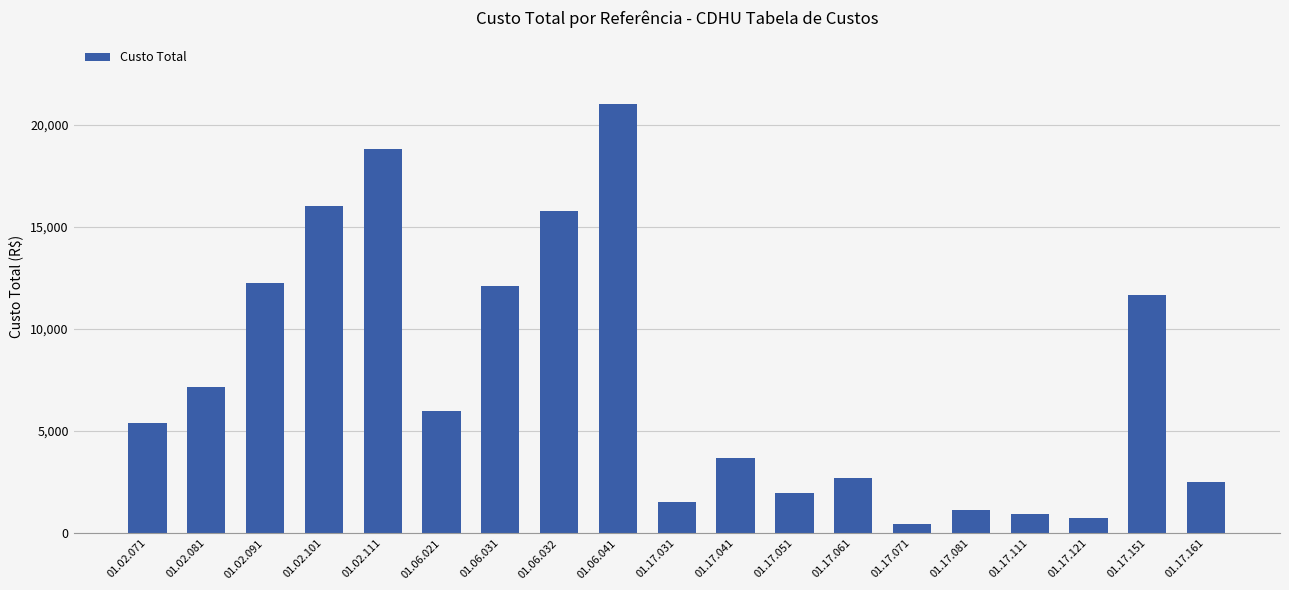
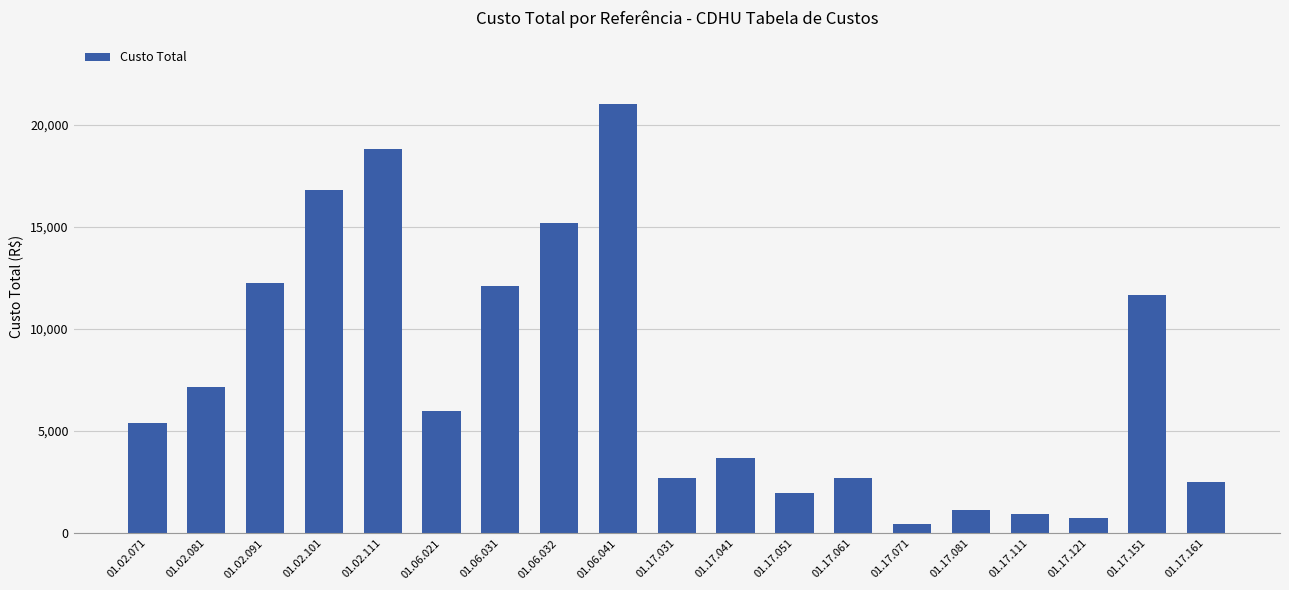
  {
    "01.02.071": "5,400",
    "01.02.081": "7,200",
    "01.02.091": "12,200",
-   "01.02.101": "16,000",
+   "01.02.101": "16,800",
    "01.02.111": "18,800",
    "01.06.021": "6,000",
    "01.06.031": "12,100",
-   "01.06.032": "15,800",
+   "01.06.032": "15,200",
    "01.06.041": "21,000",
-   "01.17.031": "1,500",
+   "01.17.031": "2,700",
    "01.17.041": "3,700",
    "01.17.051": "2,000",
    "01.17.061": "2,700",
    "01.17.071": "400",
    "01.17.081": "1,100",
    "01.17.111": "900",
    "01.17.121": "700",
    "01.17.151": "11,600",
    "01.17.161": "2,500"
  }
